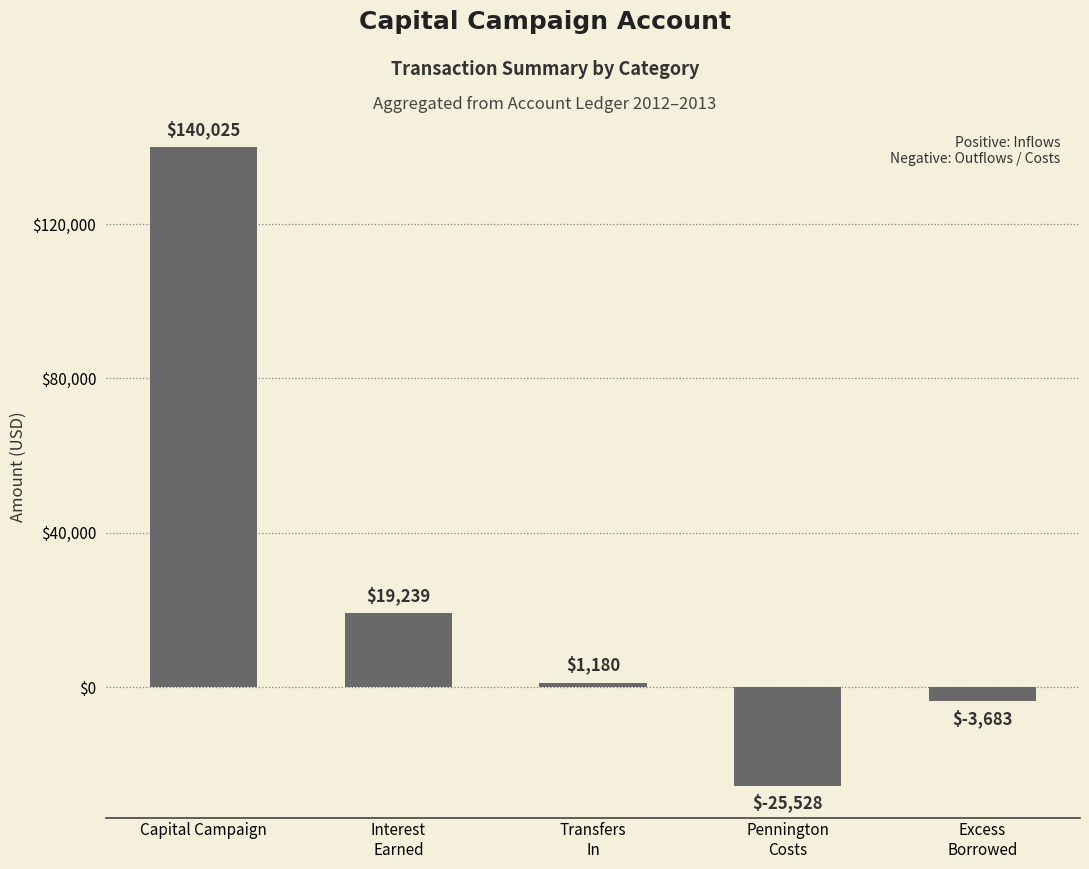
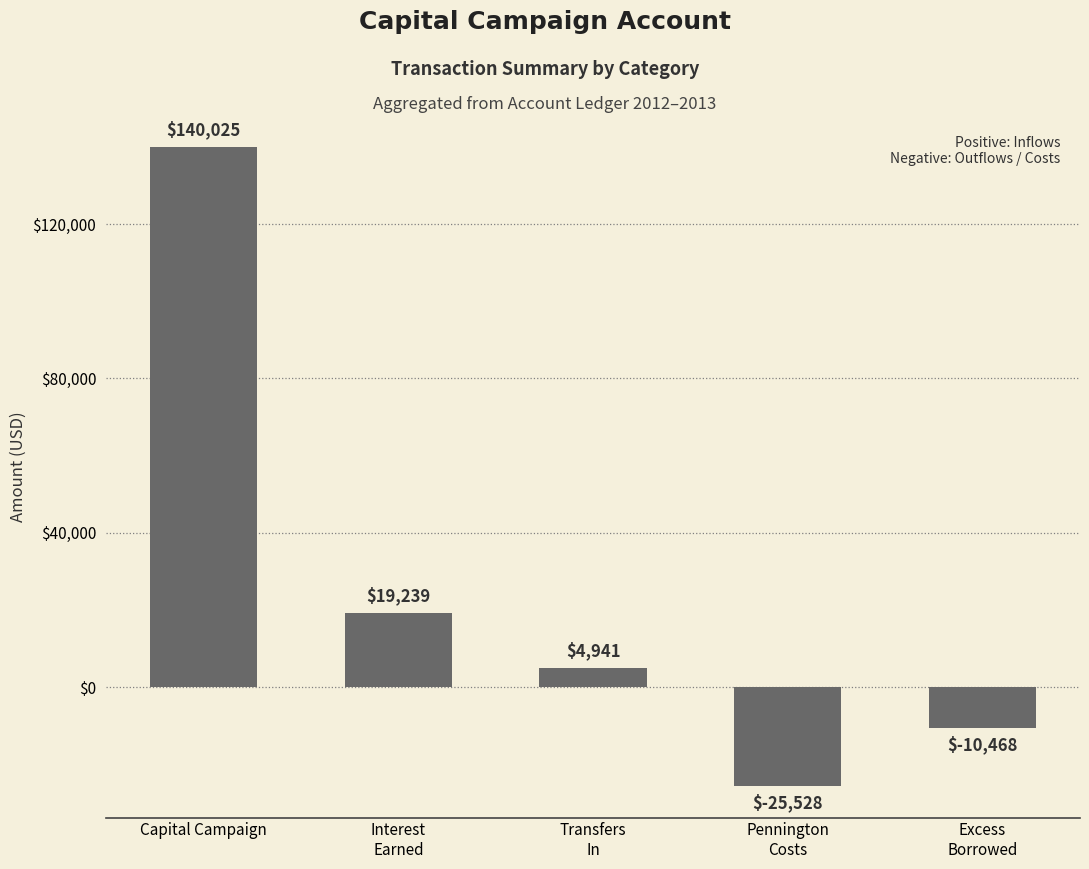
  {
    "Capital Campaign": "$140,025",
    "Interest Earned": "$19,239",
-   "Transfers In": "$1,180",
+   "Transfers In": "$4,941",
    "Pennington Costs": "$-25,528",
-   "Excess Borrowed": "$-3,683"
+   "Excess Borrowed": "$-10,468"
  }
